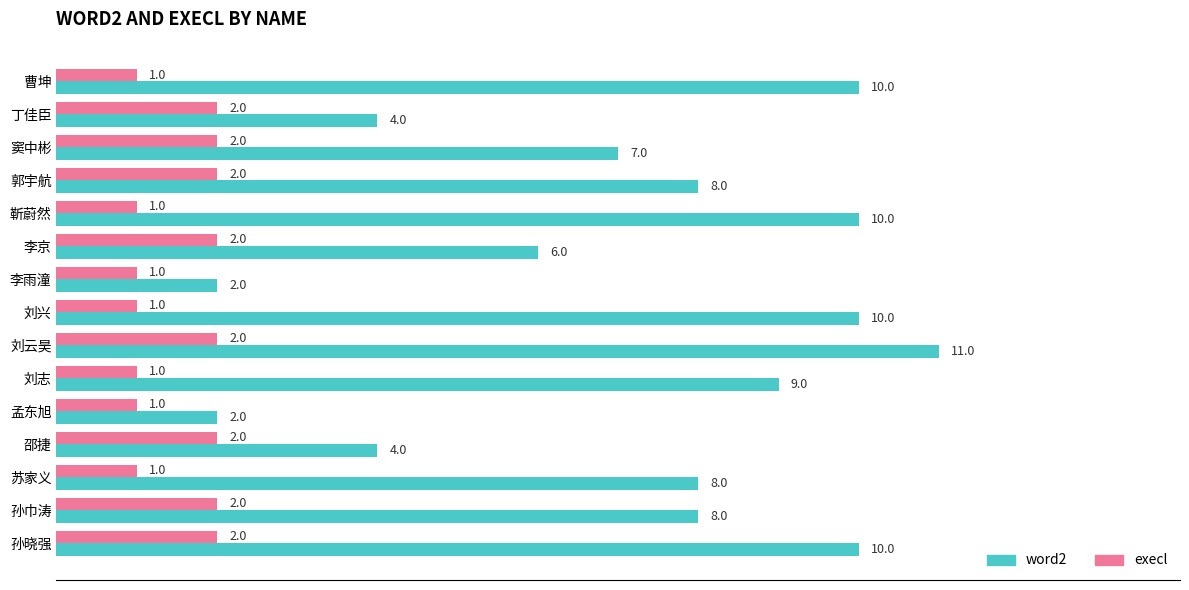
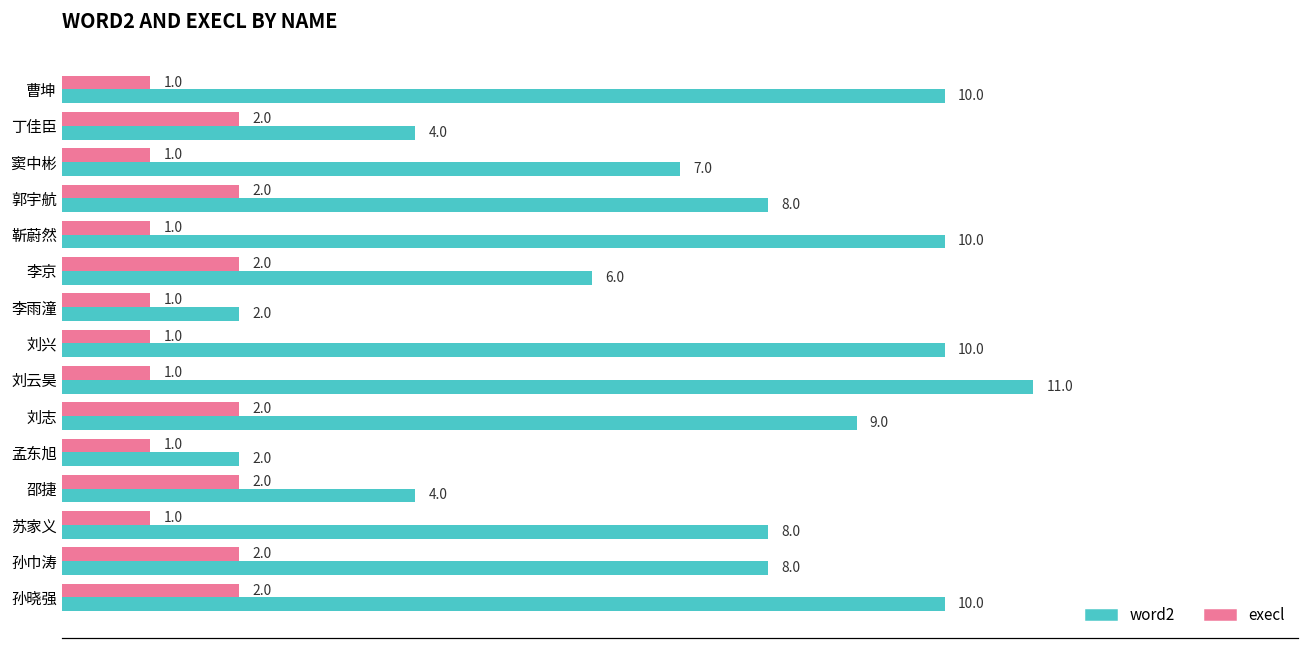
  {
    "word2": {
      "曹坤": 10.0,
      "丁佳臣": 4.0,
      "窦中彬": 7.0,
      "郭宇航": 8.0,
      "靳蔚然": 10.0,
      "李京": 6.0,
      "李雨潼": 2.0,
      "刘兴": 10.0,
      "刘云昊": 11.0,
      "刘志": 9.0,
      "孟东旭": 2.0,
      "邵捷": 4.0,
      "苏家义": 8.0,
      "孙巾涛": 8.0,
      "孙晓强": 10.0
    },
    "execl": {
      "曹坤": 1.0,
      "丁佳臣": 2.0,
-     "窦中彬": 2.0,
+     "窦中彬": 1.0,
      "郭宇航": 2.0,
      "靳蔚然": 1.0,
      "李京": 2.0,
      "李雨潼": 1.0,
      "刘兴": 1.0,
-     "刘云昊": 2.0,
-     "刘志": 1.0,
+     "刘云昊": 1.0,
+     "刘志": 2.0,
      "孟东旭": 1.0,
      "邵捷": 2.0,
      "苏家义": 1.0,
      "孙巾涛": 2.0,
      "孙晓强": 2.0
    }
  }
